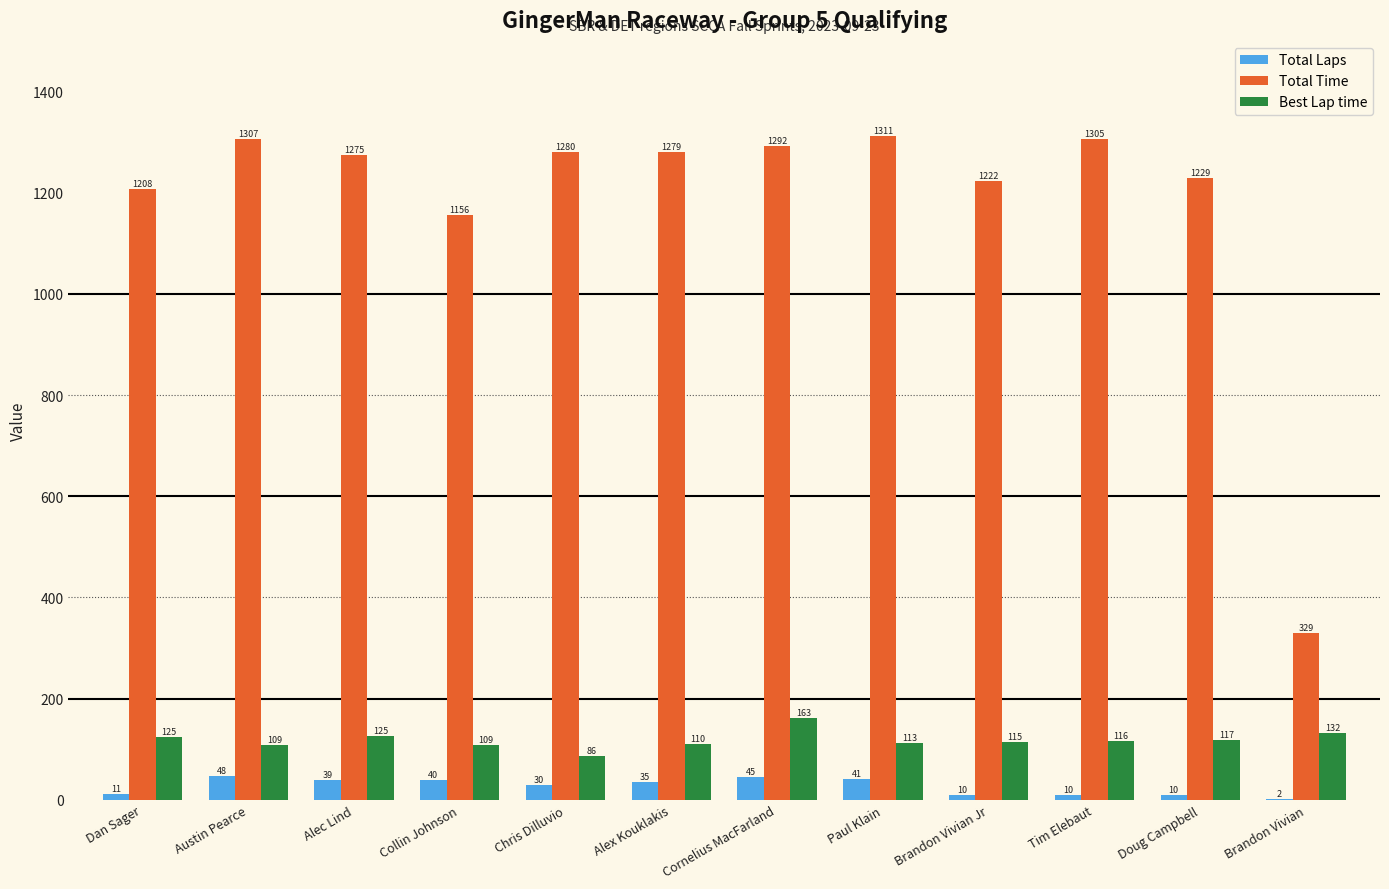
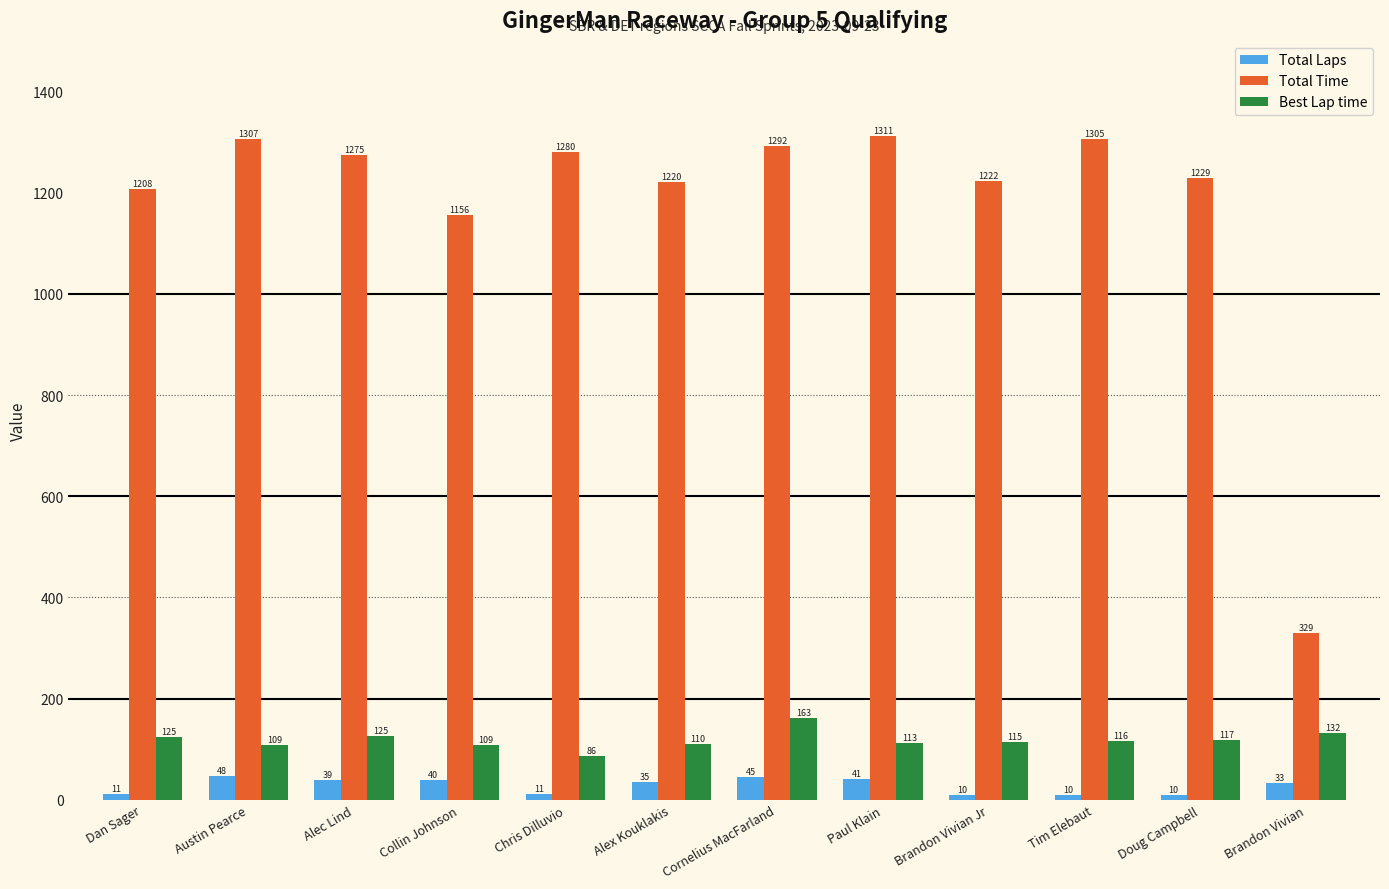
  {
    "Total Laps": {
      "Dan Sager": 11,
      "Austin Pearce": 48,
      "Alec Lind": 39,
      "Collin Johnson": 40,
-     "Chris Dilluvio": 30,
+     "Chris Dilluvio": 11,
      "Alex Kouklakis": 35,
      "Cornelius MacFarland": 45,
      "Paul Klain": 41,
      "Brandon Vivian Jr": 10,
      "Tim Elebaut": 10,
      "Doug Campbell": 10,
-     "Brandon Vivian": 2
+     "Brandon Vivian": 33
    },
    "Total Time": {
      "Dan Sager": 1208,
      "Austin Pearce": 1307,
      "Alec Lind": 1275,
      "Collin Johnson": 1156,
      "Chris Dilluvio": 1280,
-     "Alex Kouklakis": 1279,
+     "Alex Kouklakis": 1220,
      "Cornelius MacFarland": 1292,
      "Paul Klain": 1311,
      "Brandon Vivian Jr": 1222,
      "Tim Elebaut": 1305,
      "Doug Campbell": 1229,
      "Brandon Vivian": 329
    },
    "Best Lap time": {
      "Dan Sager": 125,
      "Austin Pearce": 109,
      "Alec Lind": 125,
      "Collin Johnson": 109,
      "Chris Dilluvio": 86,
      "Alex Kouklakis": 110,
      "Cornelius MacFarland": 163,
      "Paul Klain": 113,
      "Brandon Vivian Jr": 115,
      "Tim Elebaut": 116,
      "Doug Campbell": 117,
      "Brandon Vivian": 132
    }
  }
